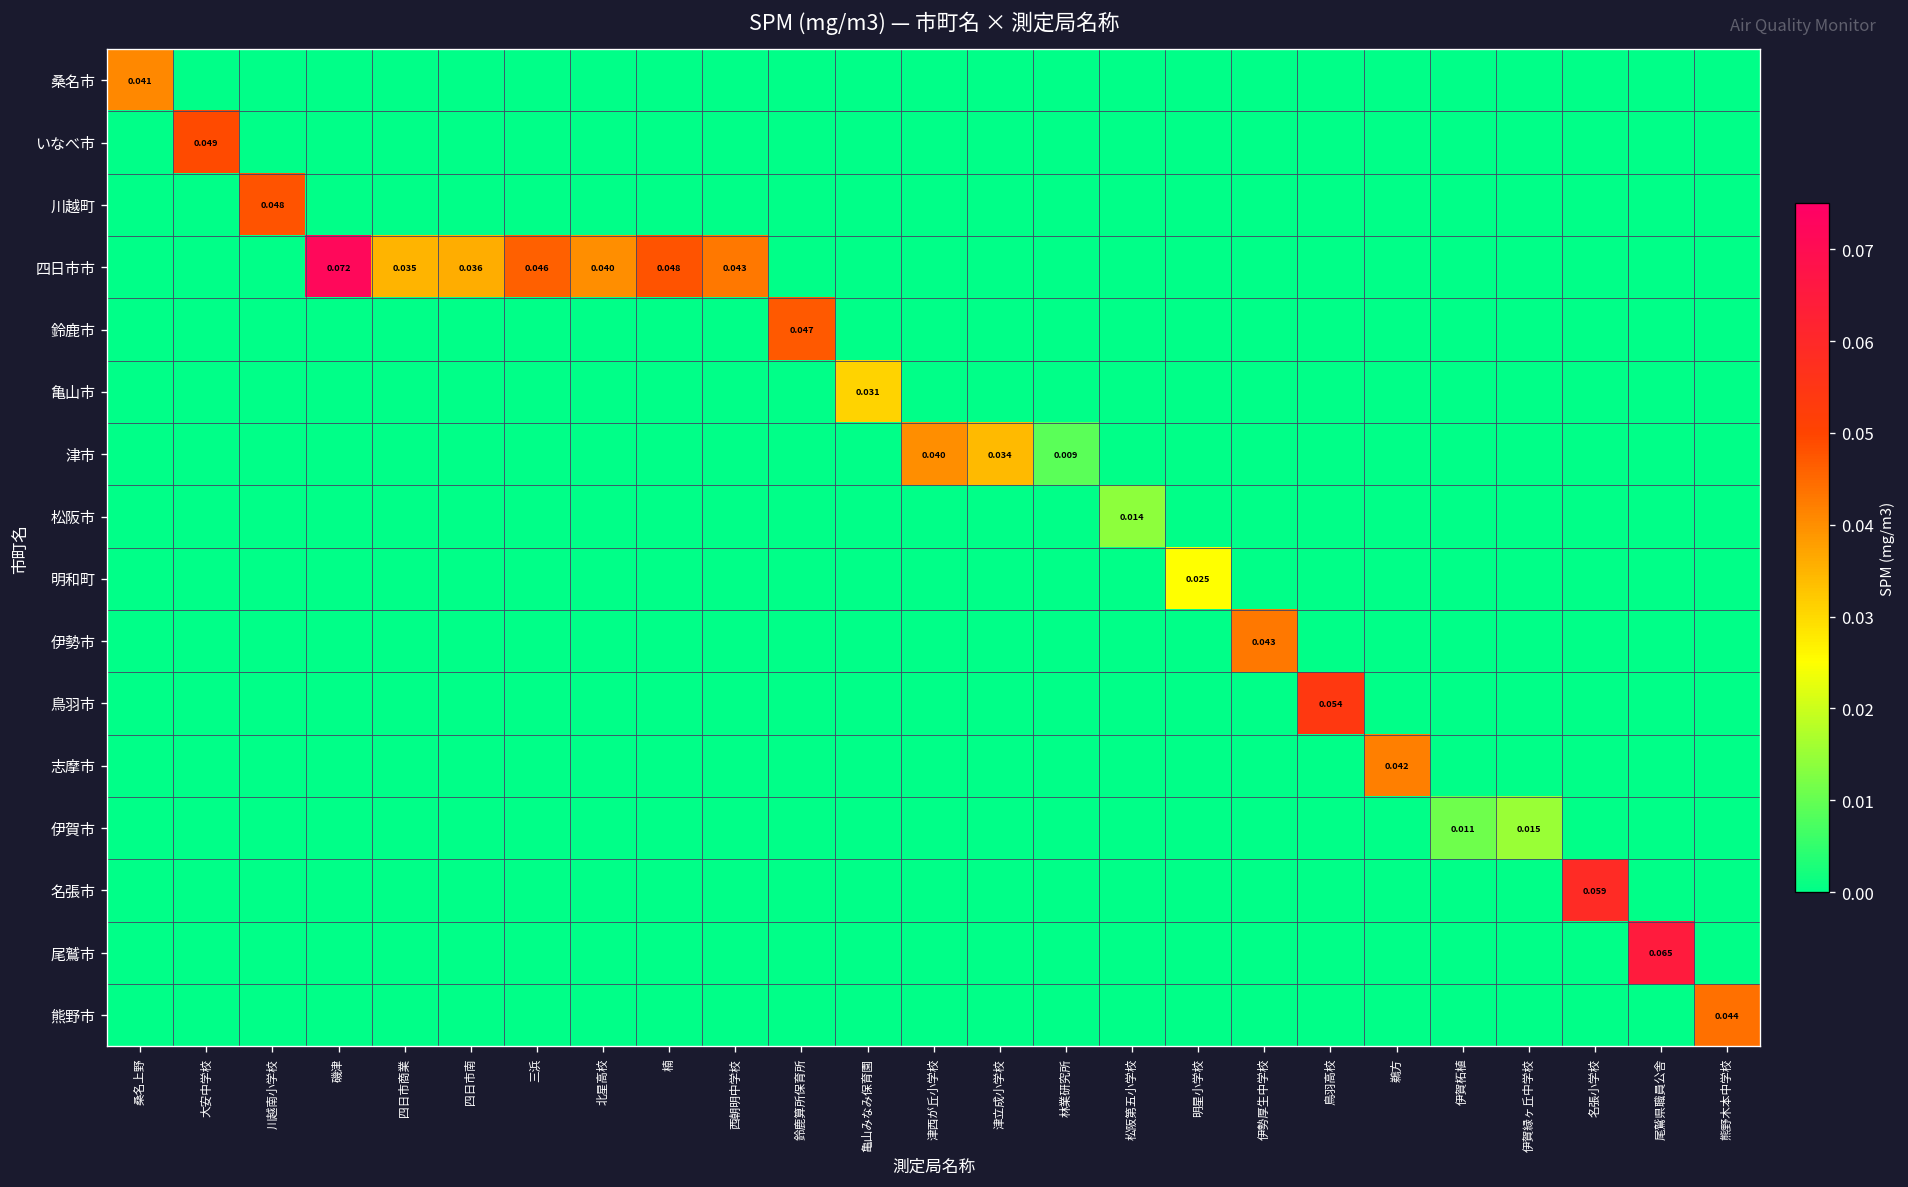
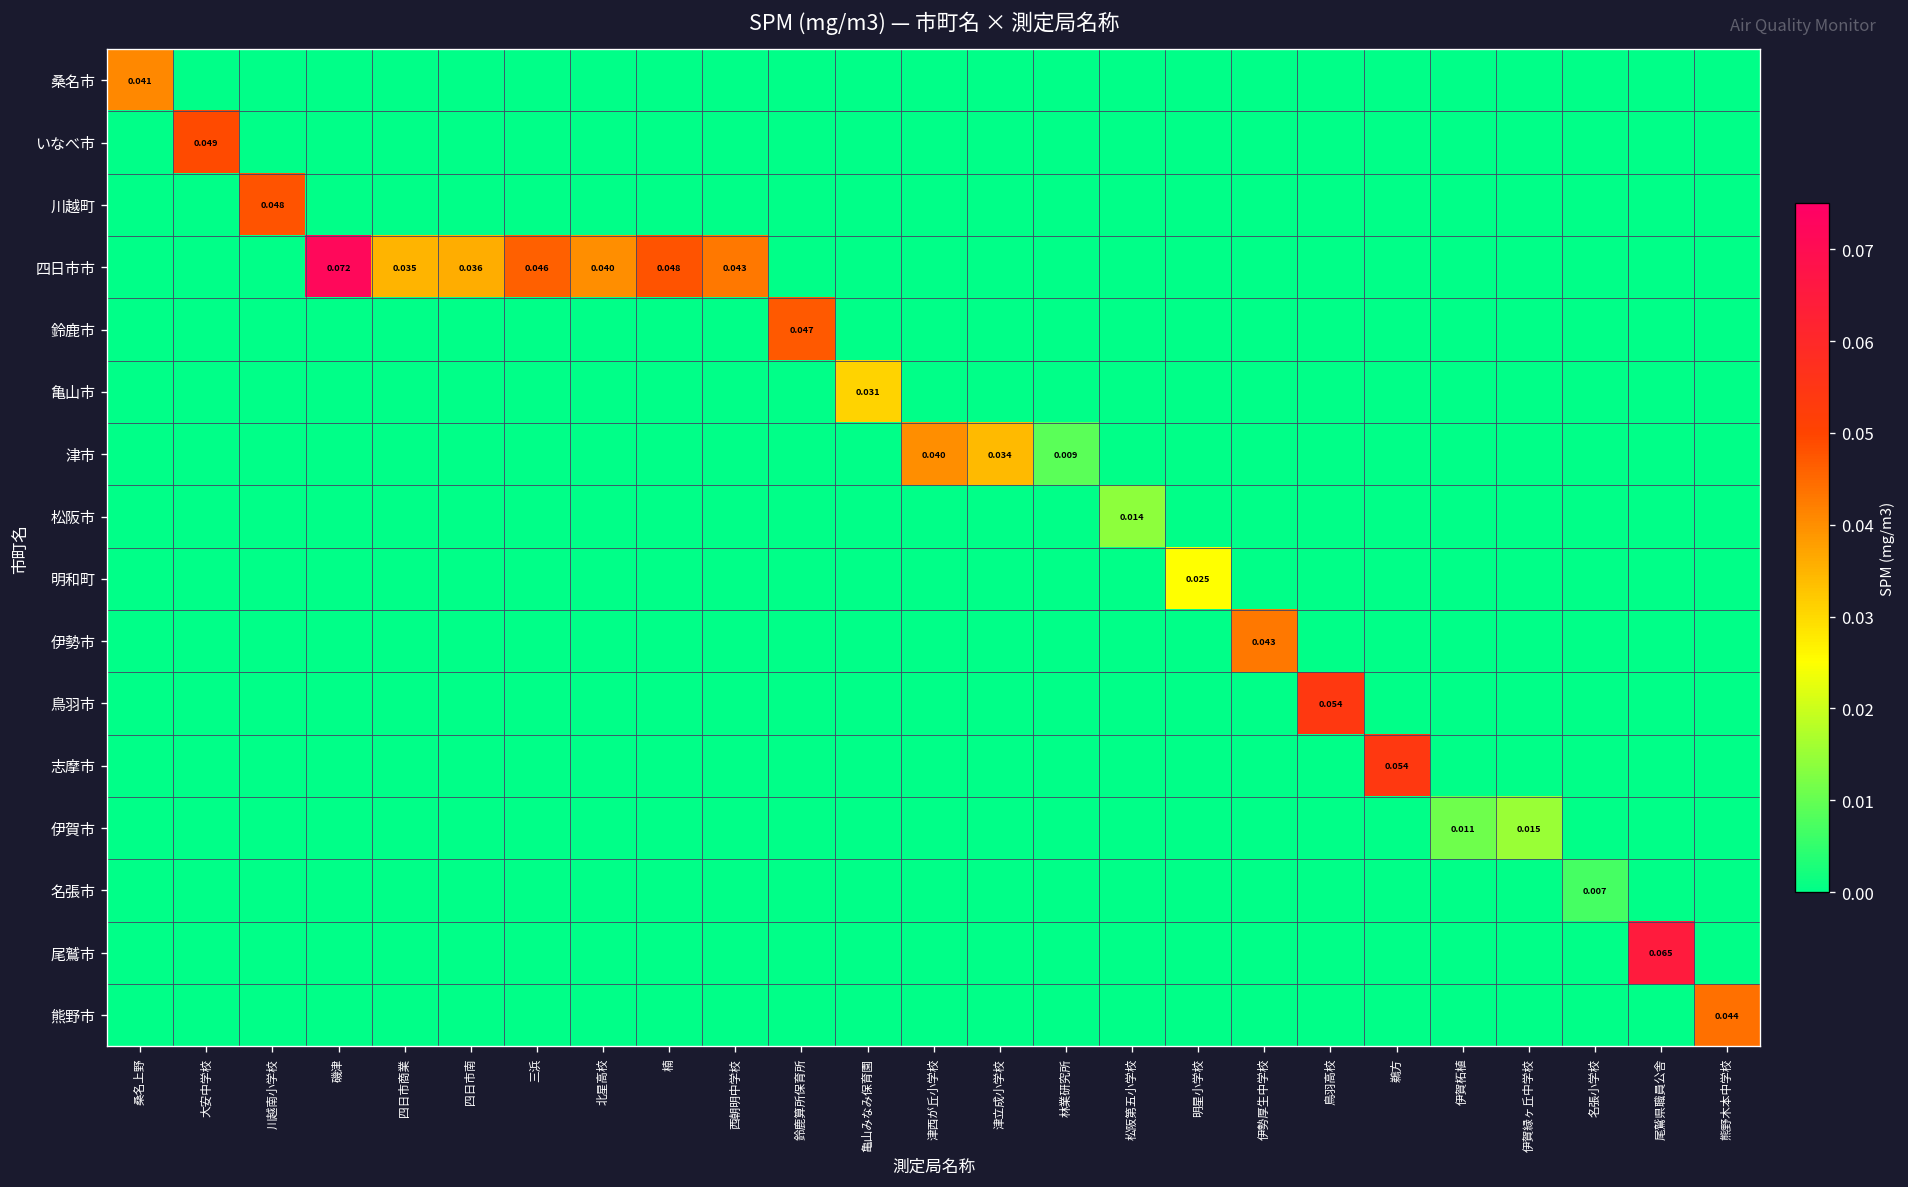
  {
    "桑名市": {
      "桑名上野": 0.041
    },
    "いなべ市": {
      "大安中学校": 0.049
    },
    "川越町": {
      "川越南小学校": 0.048
    },
    "四日市市": {
      "磯津": 0.072,
      "四日市商業": 0.035,
      "四日市南": 0.036,
      "三浜": 0.046,
      "北星高校": 0.040,
      "楠": 0.048,
      "西朝明中学校": 0.043
    },
    "鈴鹿市": {
      "鈴鹿算所保育所": 0.047
    },
    "亀山市": {
      "亀山みなみ保育園": 0.031
    },
    "津市": {
      "津西が丘小学校": 0.040,
      "津立成小学校": 0.034,
      "林業研究所": 0.009
    },
    "松阪市": {
      "松阪第五小学校": 0.014
    },
    "明和町": {
      "明星小学校": 0.025
    },
    "伊勢市": {
      "伊勢厚生中学校": 0.043
    },
    "鳥羽市": {
      "鳥羽高校": 0.054
    },
    "志摩市": {
-     "鵜方": 0.042
+     "鵜方": 0.054
    },
    "伊賀市": {
      "伊賀柘植": 0.011,
      "伊賀緑ヶ丘中学校": 0.015
    },
    "名張市": {
-     "名張小学校": 0.059
+     "名張小学校": 0.007
    },
    "尾鷲市": {
      "尾鷲県職員公舎": 0.065
    },
    "熊野市": {
      "熊野木本中学校": 0.044
    }
  }
